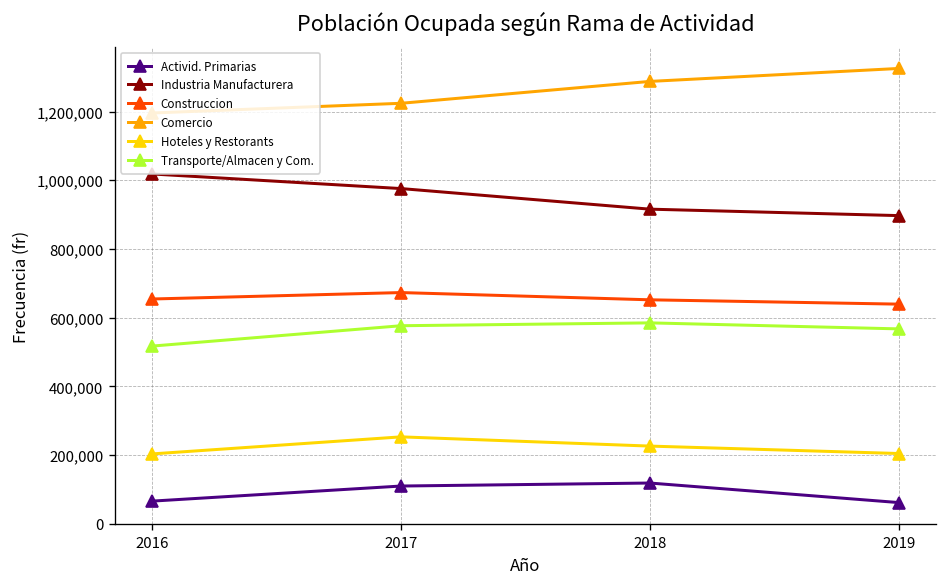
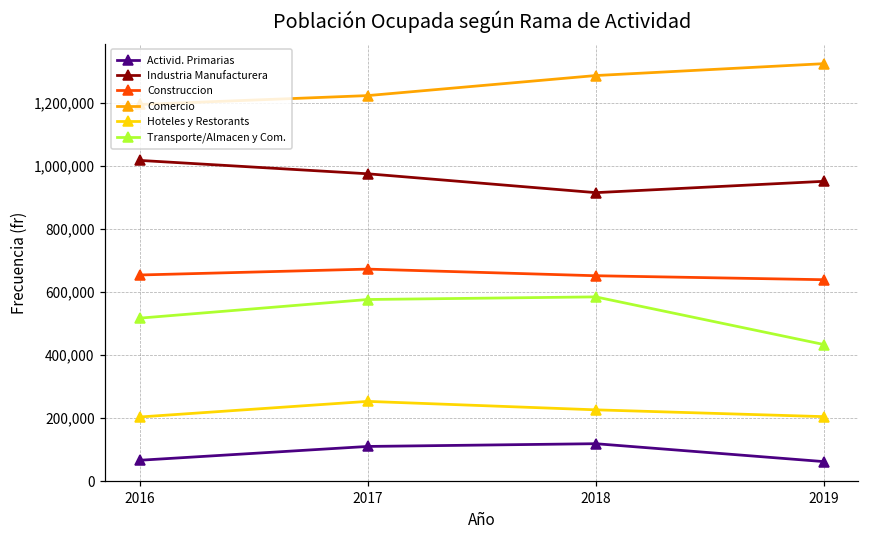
  {
    "Activid. Primarias": {
      "2016": "70,000",
      "2017": "110,000",
      "2018": "120,000",
      "2019": "60,000"
    },
    "Industria Manufacturera": {
      "2016": "1,020,000",
      "2017": "980,000",
      "2018": "920,000",
-     "2019": "900,000"
+     "2019": "950,000"
    },
    "Construccion": {
      "2016": "650,000",
      "2017": "670,000",
      "2018": "650,000",
      "2019": "640,000"
    },
    "Transporte/Almacen y Com.": {
      "2016": "520,000",
      "2017": "580,000",
      "2018": "580,000",
-     "2019": "570,000"
+     "2019": "430,000"
    }
  }
